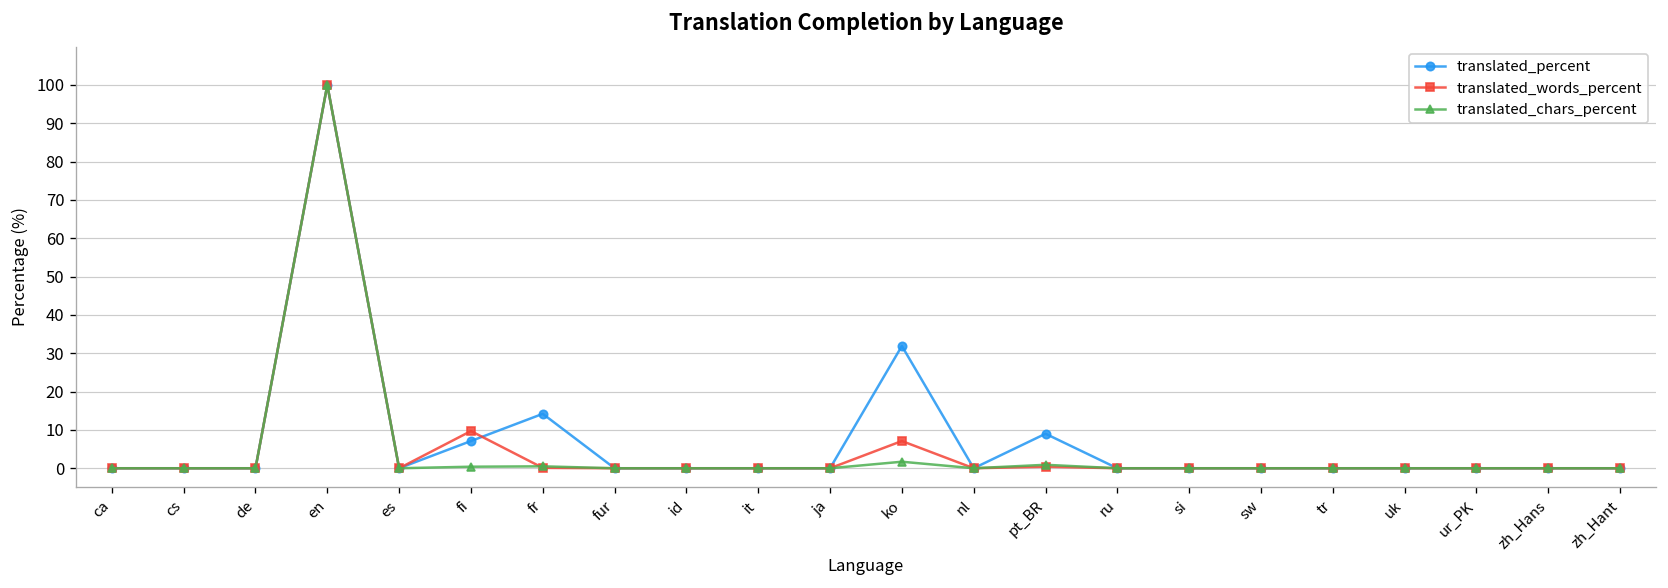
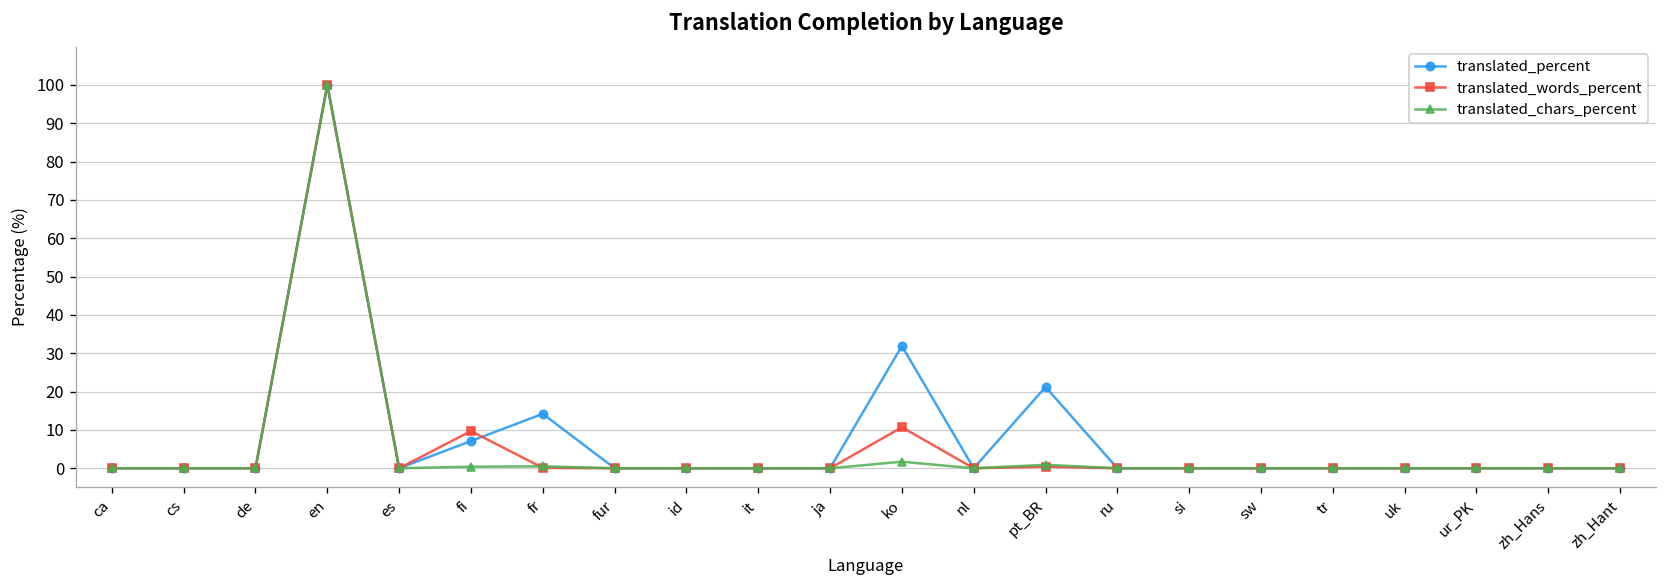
  {
    "translated_percent": {
      "fi": 7,
      "fr": 14,
      "ko": 32,
-     "pt_BR": 9
+     "pt_BR": 21
    },
    "translated_words_percent": {
      "fi": 10,
-     "ko": 7
+     "ko": 11
    },
    "translated_chars_percent": {
      "fi": 0,
      "ko": 2
    }
  }
